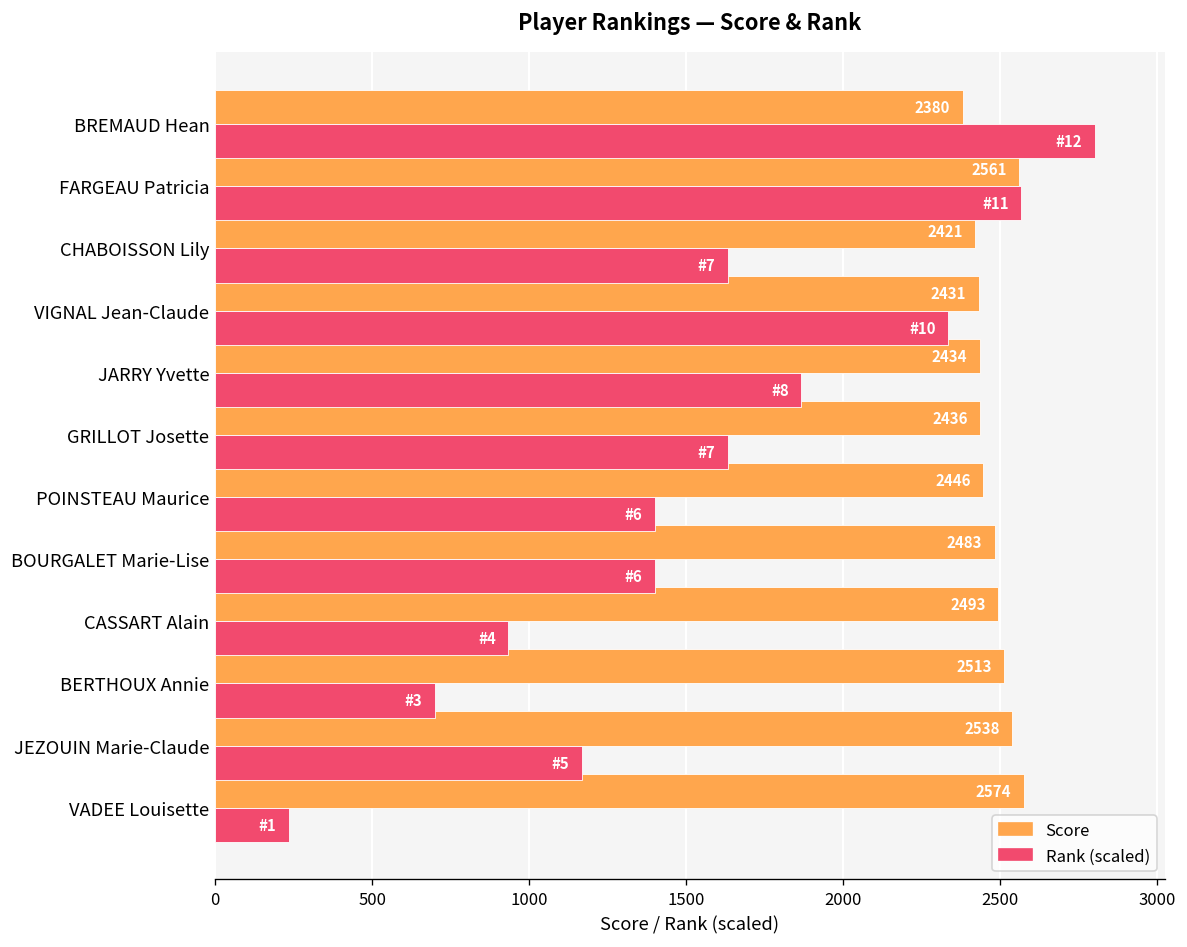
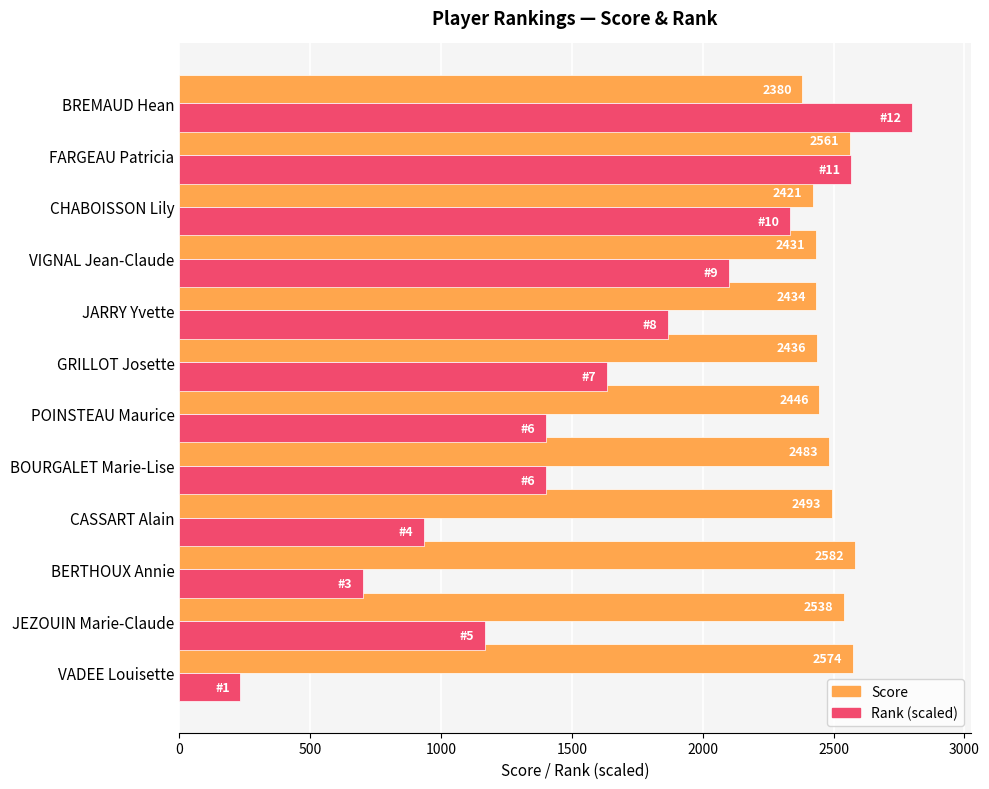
  {
    "Score": {
      "BREMAUD Hean": 2380,
      "FARGEAU Patricia": 2561,
      "CHABOISSON Lily": 2421,
      "VIGNAL Jean-Claude": 2431,
      "JARRY Yvette": 2434,
      "GRILLOT Josette": 2436,
      "POINSTEAU Maurice": 2446,
      "BOURGALET Marie-Lise": 2483,
      "CASSART Alain": 2493,
-     "BERTHOUX Annie": 2513,
+     "BERTHOUX Annie": 2582,
      "JEZOUIN Marie-Claude": 2538,
      "VADEE Louisette": 2574
    },
    "Rank (scaled)": {
-     "CHABOISSON Lily": 7,
-     "VIGNAL Jean-Claude": 10
+     "CHABOISSON Lily": 10,
+     "VIGNAL Jean-Claude": 9
    }
  }
